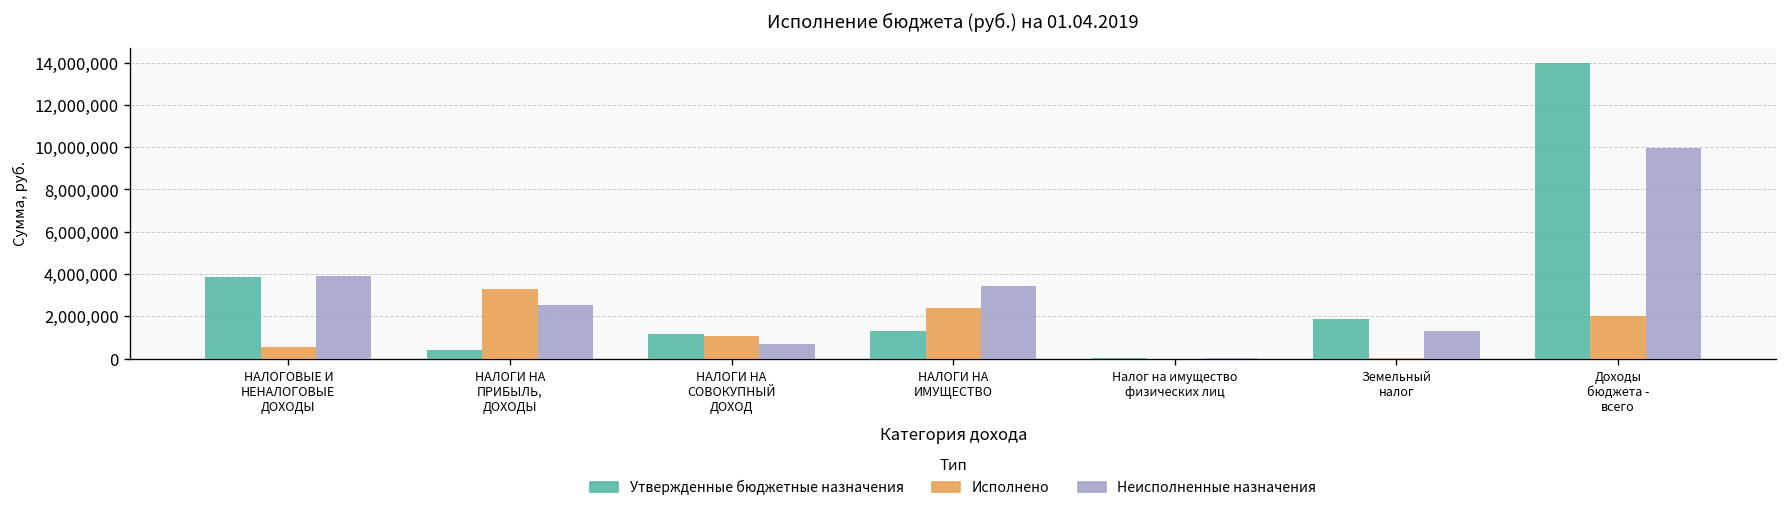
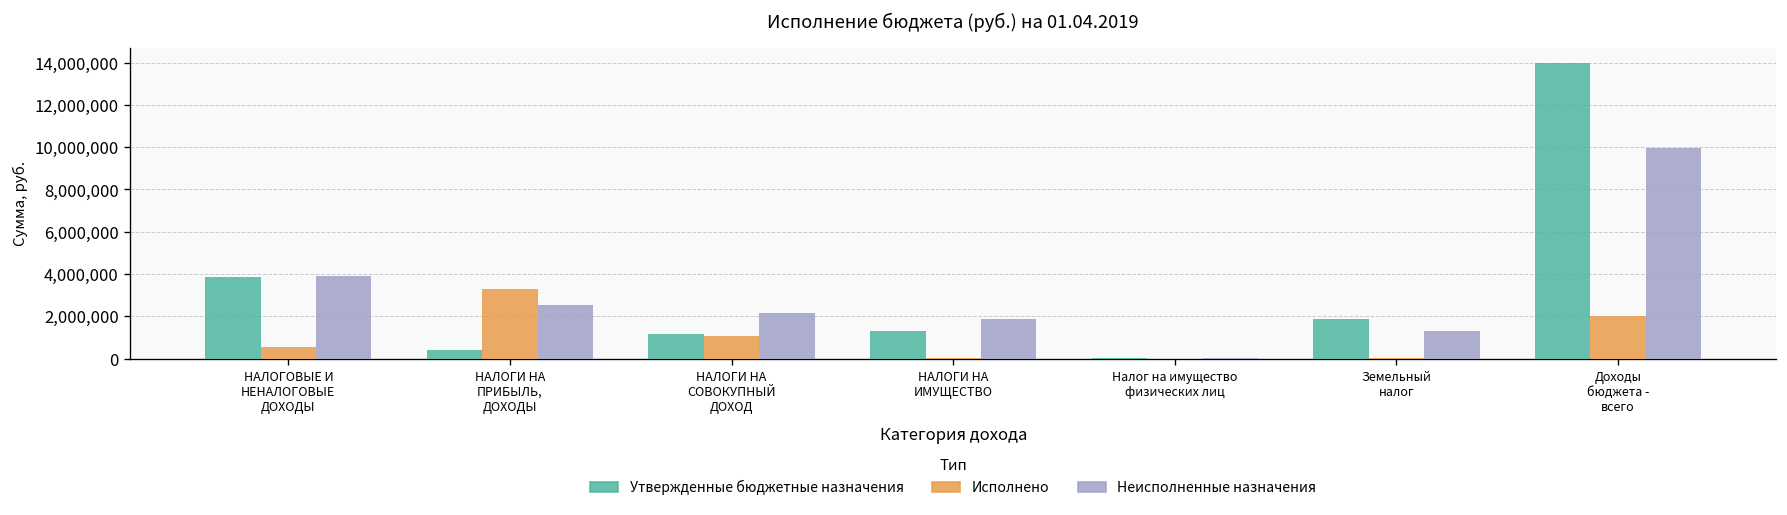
  {
    "Утвержденные бюджетные назначения": {
      "НАЛОГОВЫЕ И НЕНАЛОГОВЫЕ ДОХОДЫ": "3,800,000",
      "НАЛОГИ НА ПРИБЫЛЬ, ДОХОДЫ": "400,000",
      "НАЛОГИ НА СОВОКУПНЫЙ ДОХОД": "1,200,000",
      "НАЛОГИ НА ИМУЩЕСТВО": "1,300,000",
      "Земельный налог": "1,900,000",
      "Доходы бюджета - всего": "14,000,000"
    },
    "Исполнено": {
      "НАЛОГОВЫЕ И НЕНАЛОГОВЫЕ ДОХОДЫ": "600,000",
      "НАЛОГИ НА ПРИБЫЛЬ, ДОХОДЫ": "3,300,000",
      "НАЛОГИ НА СОВОКУПНЫЙ ДОХОД": "1,100,000",
-     "НАЛОГИ НА ИМУЩЕСТВО": "2,400,000",
+     "НАЛОГИ НА ИМУЩЕСТВО": "0",
      "Доходы бюджета - всего": "2,000,000"
    },
    "Неисполненные назначения": {
      "НАЛОГОВЫЕ И НЕНАЛОГОВЫЕ ДОХОДЫ": "3,900,000",
      "НАЛОГИ НА ПРИБЫЛЬ, ДОХОДЫ": "2,500,000",
-     "НАЛОГИ НА СОВОКУПНЫЙ ДОХОД": "700,000",
-     "НАЛОГИ НА ИМУЩЕСТВО": "3,400,000",
+     "НАЛОГИ НА СОВОКУПНЫЙ ДОХОД": "2,100,000",
+     "НАЛОГИ НА ИМУЩЕСТВО": "1,900,000",
      "Земельный налог": "1,300,000",
      "Доходы бюджета - всего": "10,000,000"
    }
  }
